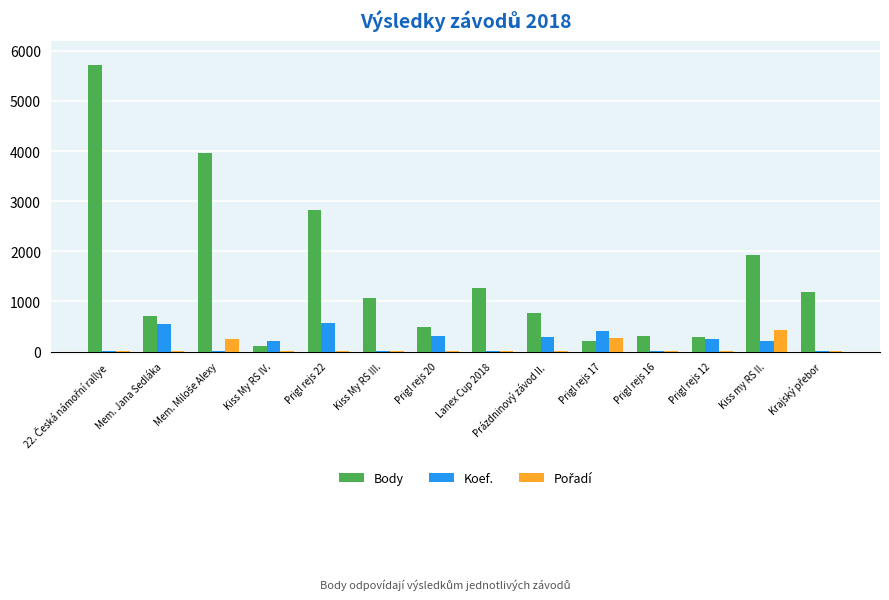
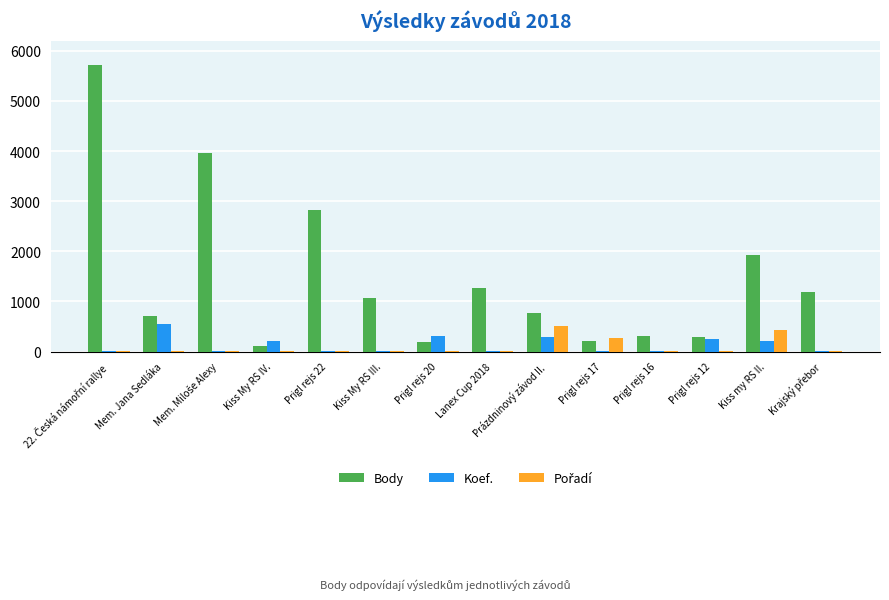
  {
    "Body": {
      "22. Česká námořní rallye": 5700,
      "Mem. Jana Sedláka": 700,
      "Mem. Miloše Alexy": 4000,
      "Kiss My RS IV.": 100,
      "Prigl rejs 22": 2800,
      "Kiss My RS III.": 1100,
-     "Prigl rejs 20": 500,
+     "Prigl rejs 20": 200,
      "Lanex Cup 2018": 1300,
      "Prázdninový závod II.": 800,
      "Prigl rejs 17": 200,
      "Prigl rejs 16": 300,
      "Prigl rejs 12": 300,
      "Kiss my RS II.": 1900,
      "Krajský přebor": 1200
    },
    "Koef.": {
      "Mem. Jana Sedláka": 600,
      "Kiss My RS IV.": 200,
-     "Prigl rejs 22": 600,
+     "Prigl rejs 22": 0,
      "Prigl rejs 20": 300,
      "Prázdninový závod II.": 300,
-     "Prigl rejs 17": 400,
+     "Prigl rejs 17": 0,
      "Prigl rejs 12": 200,
      "Kiss my RS II.": 200
    },
    "Pořadí": {
-     "Mem. Miloše Alexy": 200,
-     "Prázdninový závod II.": 0,
+     "Mem. Miloše Alexy": 0,
+     "Prázdninový závod II.": 500,
      "Prigl rejs 17": 300,
      "Kiss my RS II.": 400
    }
  }
